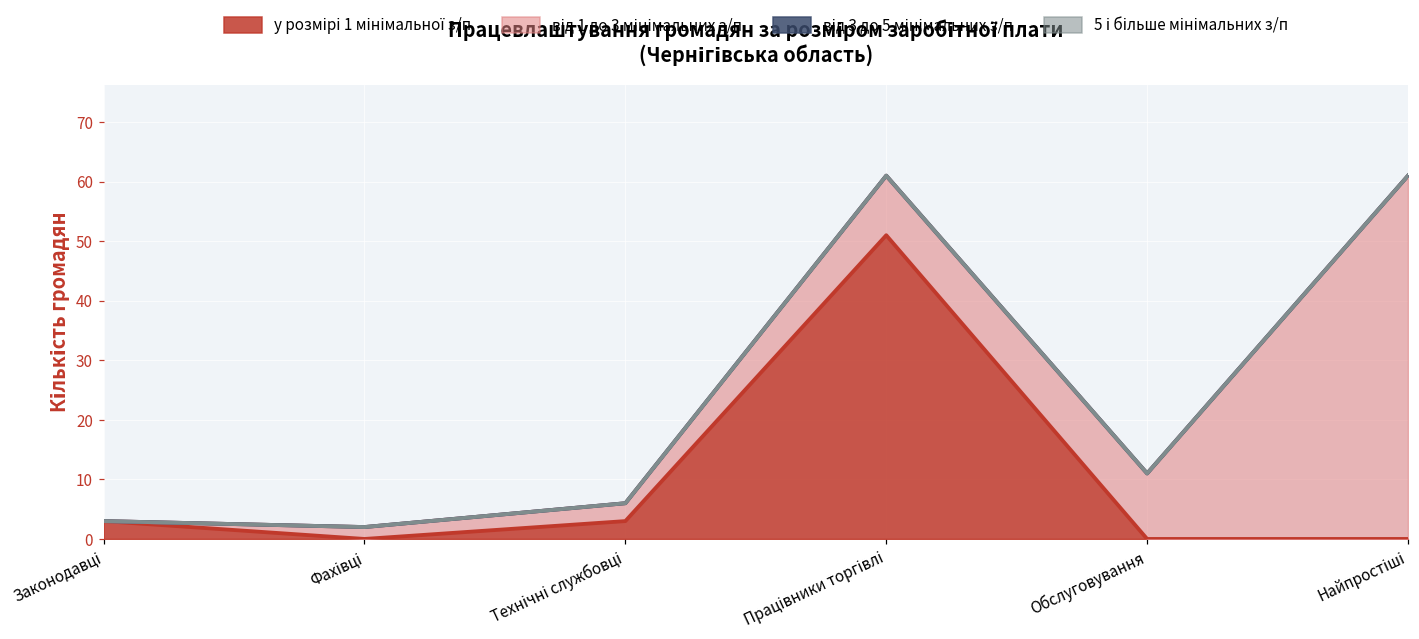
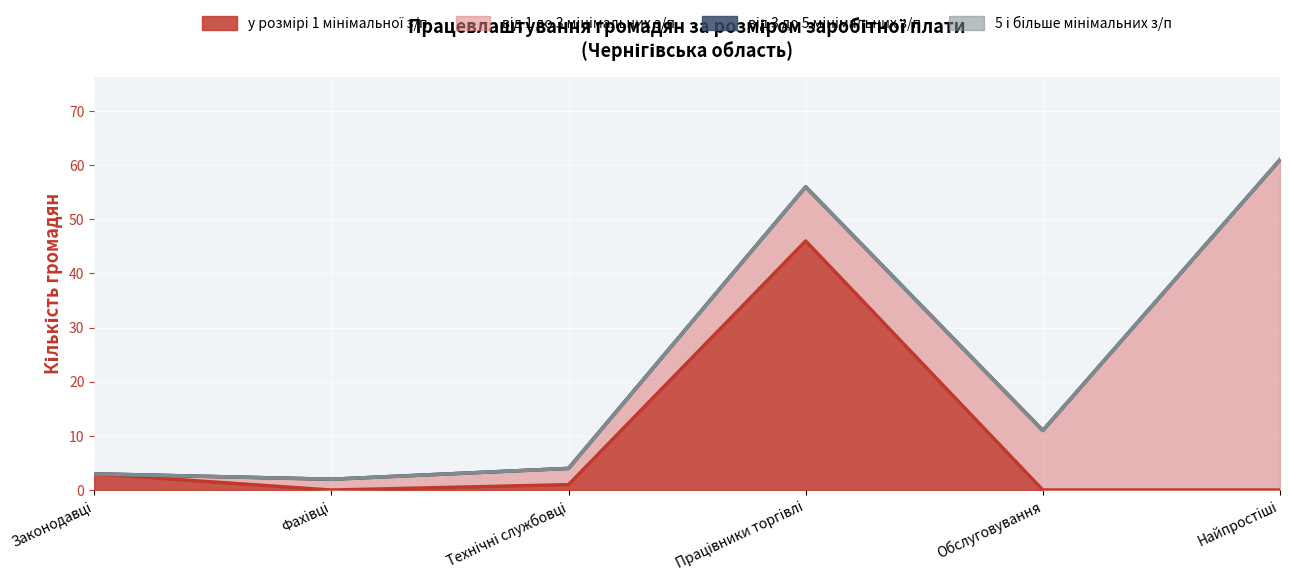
  {
    "у розмірі 1 мінімальної з/п": {
      "Фахівці": 0,
-     "Технічні службовці": 3,
-     "Працівники торгівлі": 51,
+     "Технічні службовці": 1,
+     "Працівники торгівлі": 46,
      "Обслуговування": 0,
      "Найпростіші": 0
    }
  }
